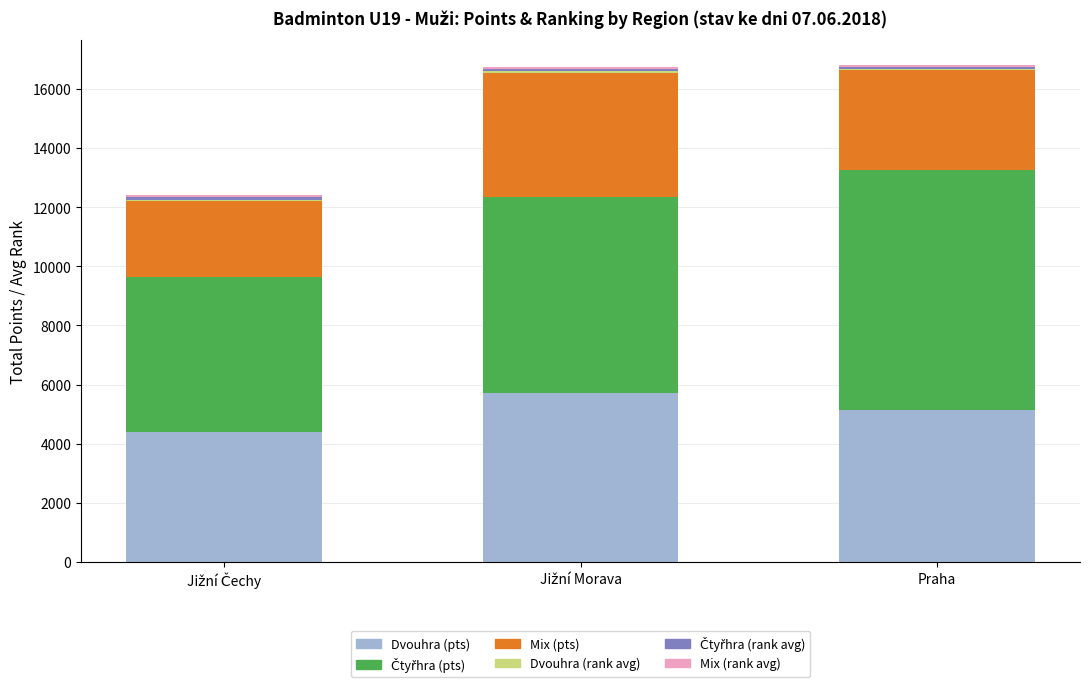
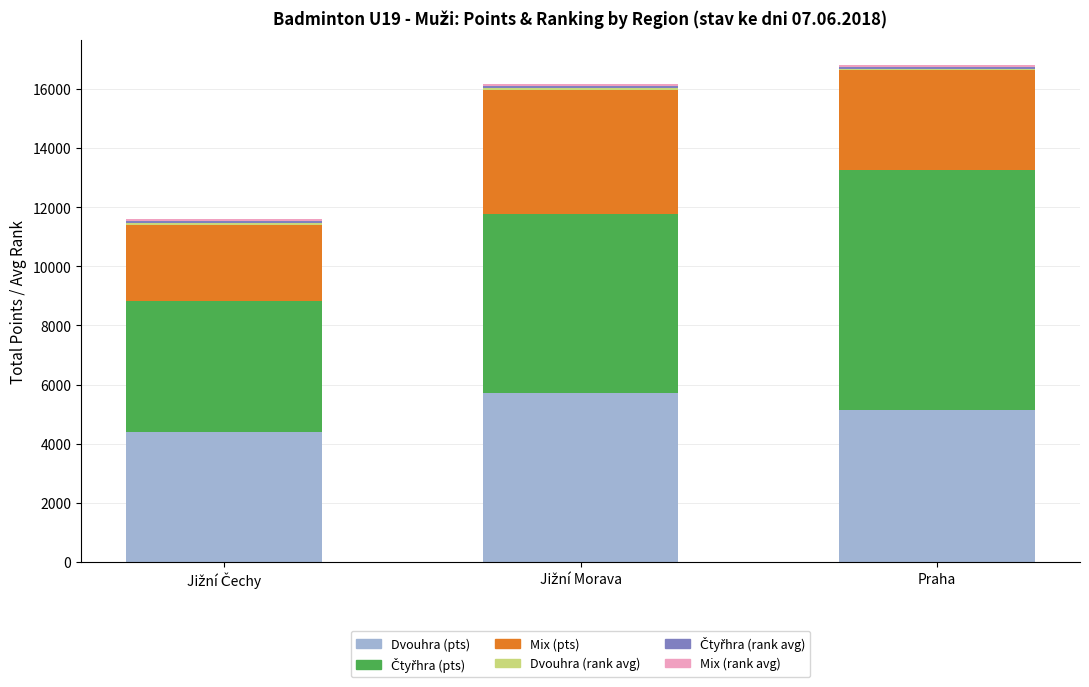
  {
    "Dvouhra (pts)": {
      "Jižní Čechy": 4400,
      "Jižní Morava": 5700,
      "Praha": 5100
    },
    "Čtyřhra (pts)": {
-     "Jižní Čechy": 5200,
-     "Jižní Morava": 6600,
+     "Jižní Čechy": 4400,
+     "Jižní Morava": 6100,
      "Praha": 8100
    },
    "Mix (pts)": {
      "Jižní Čechy": 2600,
      "Jižní Morava": 4200,
      "Praha": 3400
    },
    "Čtyřhra (rank avg)": {
      "Jižní Čechy": 100
    }
  }
